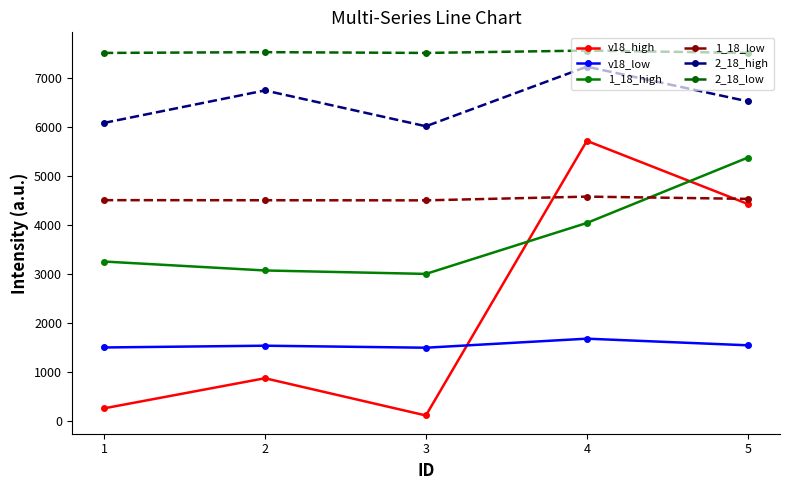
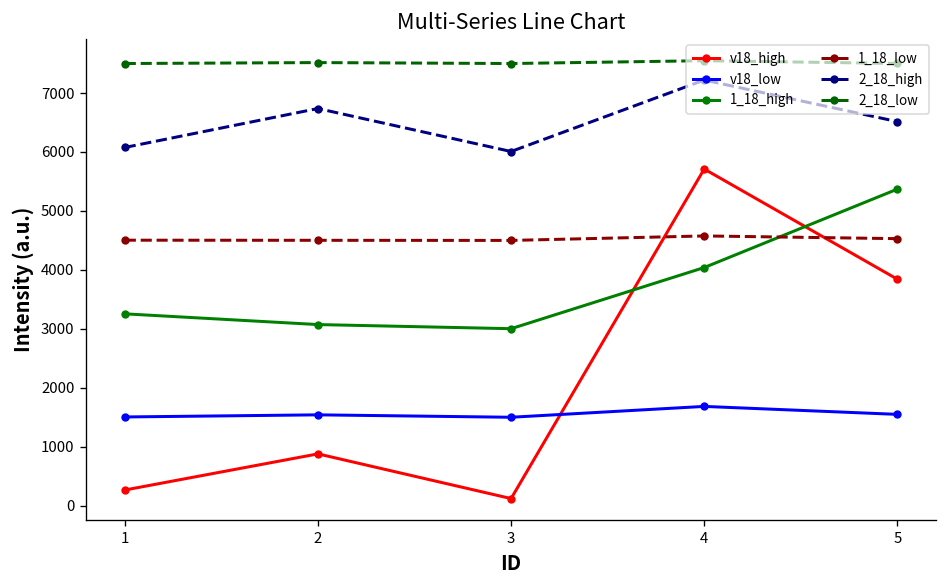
  {
    "v18_high": {
      "1": 300,
      "2": 900,
      "3": 100,
      "4": 5700,
-     "5": 4400
+     "5": 3800
    },
    "v18_low": {
      "1": 1500,
      "2": 1500,
      "3": 1500,
      "4": 1700,
      "5": 1600
    },
    "1_18_low": {
      "1": 4500,
      "2": 4500,
      "3": 4500,
      "4": 4600,
      "5": 4500
    },
    "2_18_high": {
      "1": 6100,
      "2": 6700,
      "3": 6000,
      "5": 6500
    }
  }
